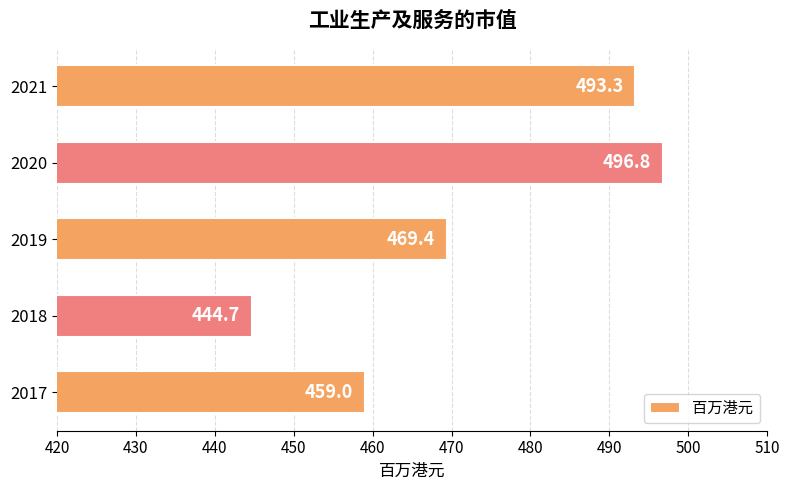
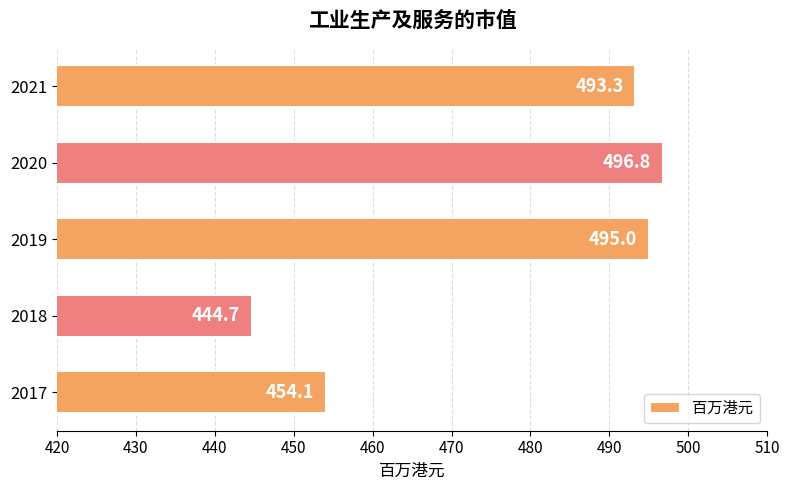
  {
    "2021": 493.3,
    "2020": 496.8,
-   "2019": 469.4,
+   "2019": 495.0,
    "2018": 444.7,
-   "2017": 459.0
+   "2017": 454.1
  }
